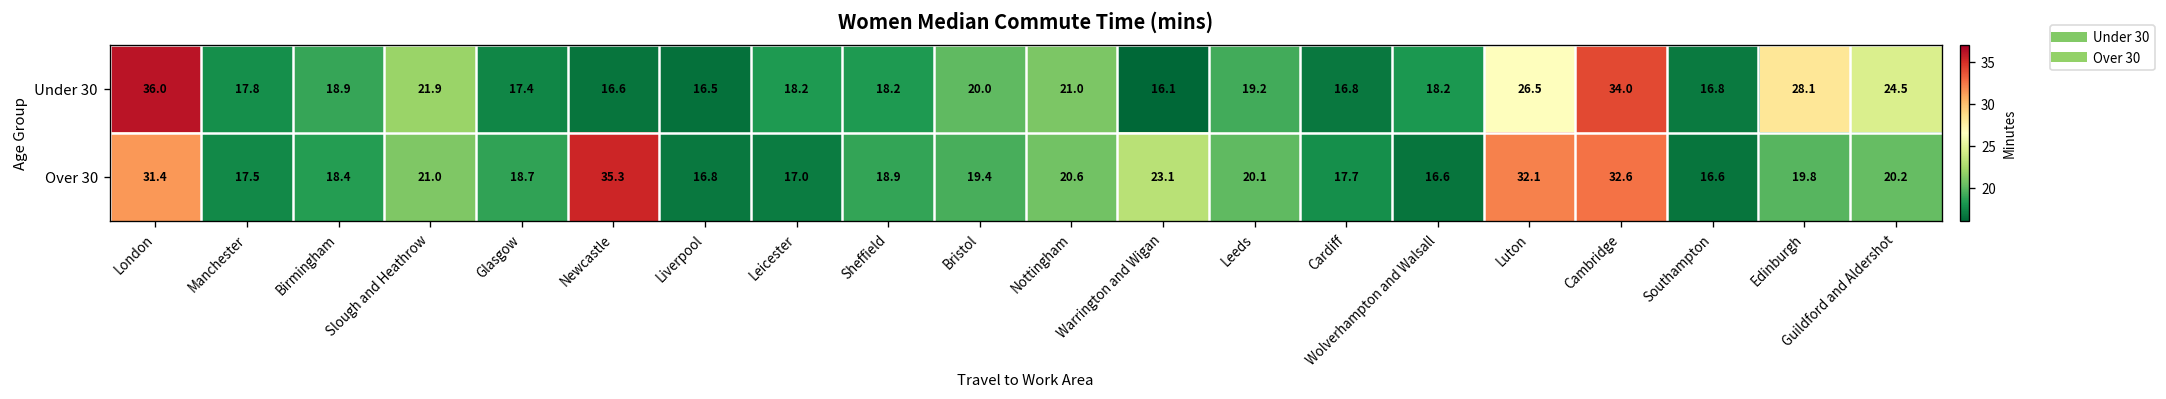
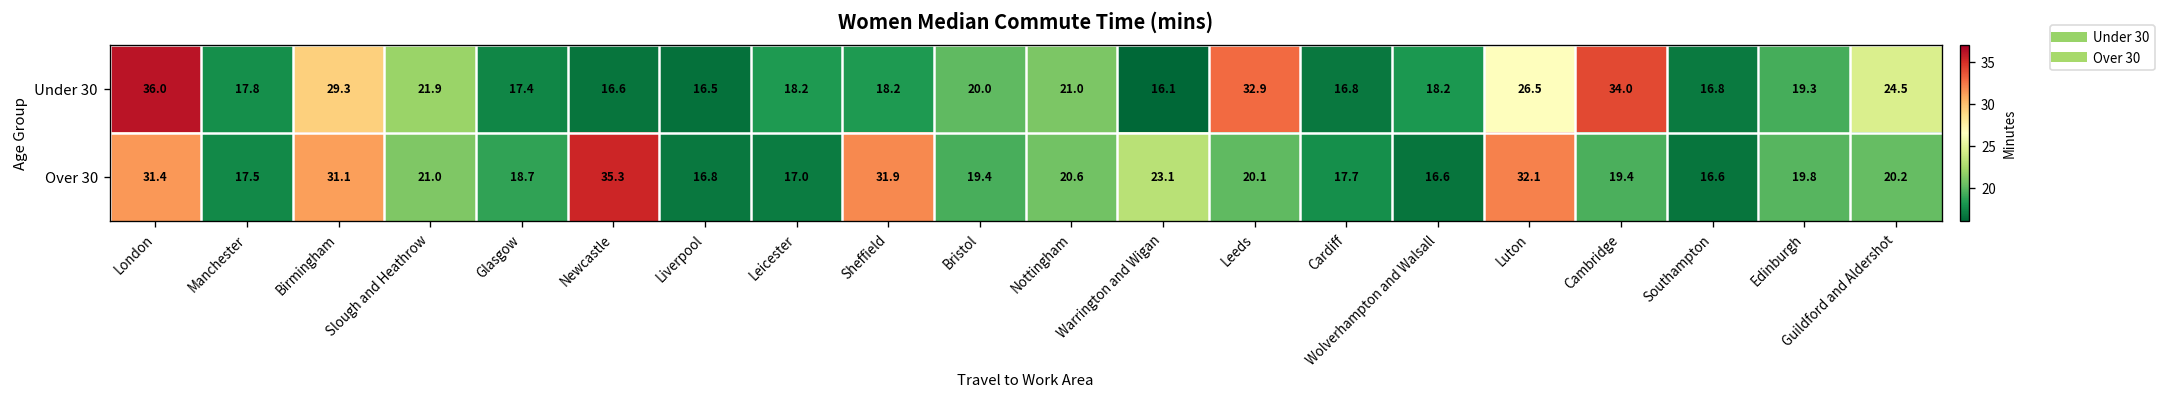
  {
    "Under 30": {
      "London": 36.0,
      "Manchester": 17.8,
-     "Birmingham": 18.9,
+     "Birmingham": 29.3,
      "Slough and Heathrow": 21.9,
      "Glasgow": 17.4,
      "Newcastle": 16.6,
      "Liverpool": 16.5,
      "Leicester": 18.2,
      "Sheffield": 18.2,
      "Bristol": 20.0,
      "Nottingham": 21.0,
      "Warrington and Wigan": 16.1,
-     "Leeds": 19.2,
+     "Leeds": 32.9,
      "Cardiff": 16.8,
      "Wolverhampton and Walsall": 18.2,
      "Luton": 26.5,
      "Cambridge": 34.0,
      "Southampton": 16.8,
-     "Edinburgh": 28.1,
+     "Edinburgh": 19.3,
      "Guildford and Aldershot": 24.5
    },
    "Over 30": {
      "London": 31.4,
      "Manchester": 17.5,
-     "Birmingham": 18.4,
+     "Birmingham": 31.1,
      "Slough and Heathrow": 21.0,
      "Glasgow": 18.7,
      "Newcastle": 35.3,
      "Liverpool": 16.8,
      "Leicester": 17.0,
-     "Sheffield": 18.9,
+     "Sheffield": 31.9,
      "Bristol": 19.4,
      "Nottingham": 20.6,
      "Warrington and Wigan": 23.1,
      "Leeds": 20.1,
      "Cardiff": 17.7,
      "Wolverhampton and Walsall": 16.6,
      "Luton": 32.1,
-     "Cambridge": 32.6,
+     "Cambridge": 19.4,
      "Southampton": 16.6,
      "Edinburgh": 19.8,
      "Guildford and Aldershot": 20.2
    }
  }
